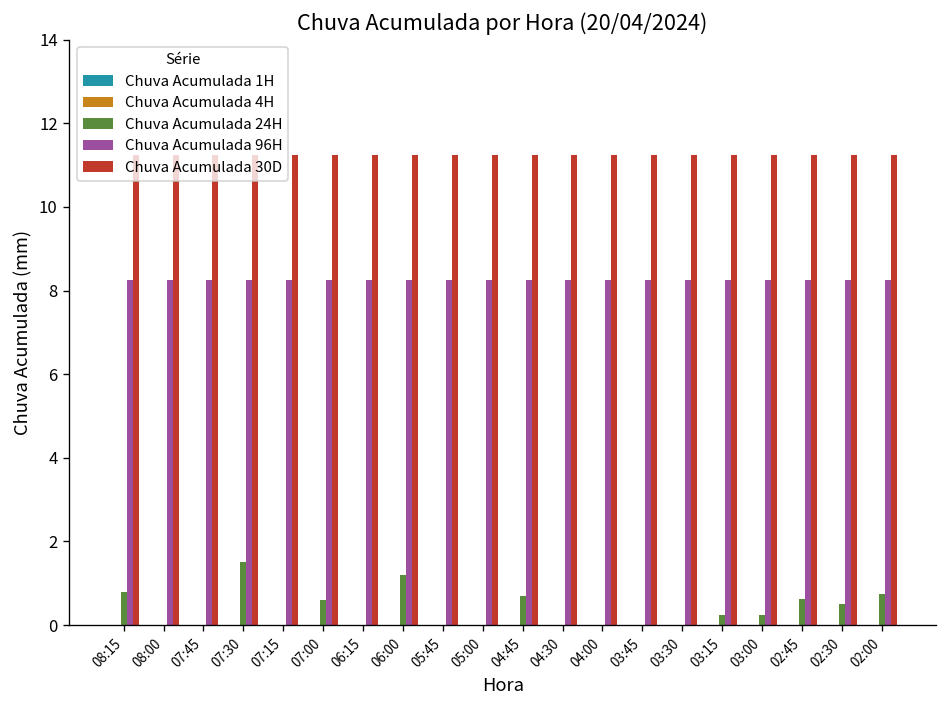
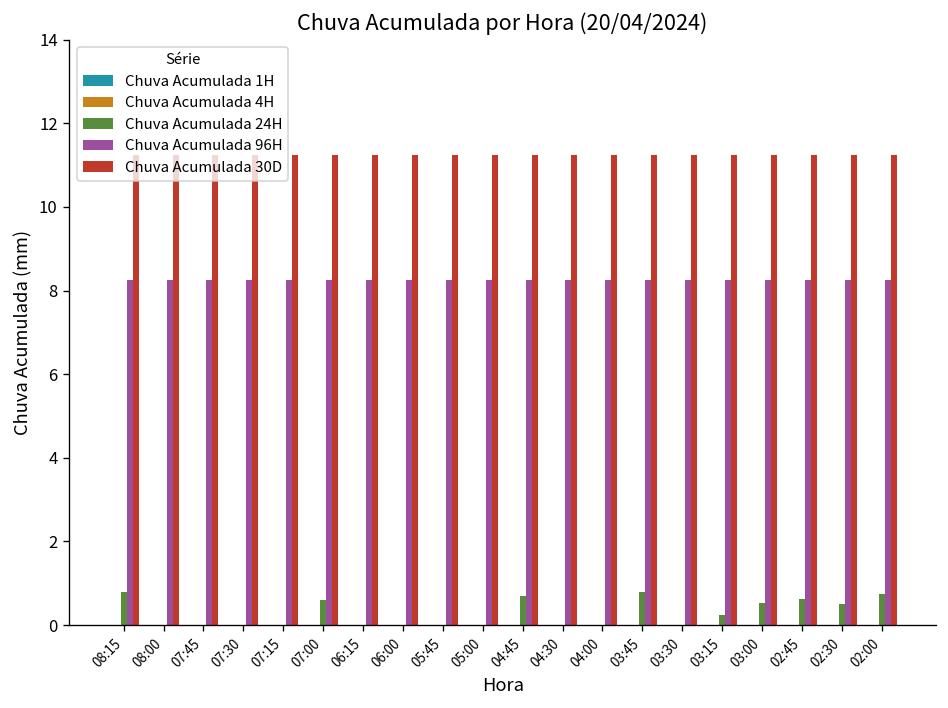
  {
    "Chuva Acumulada 1H": {
      "08:15": 0.0,
      "08:00": 0.0,
      "07:45": 0.0,
      "07:30": 0.0,
      "07:15": 0.0,
      "07:00": 0.0,
      "06:15": 0.0,
      "06:00": 0.0,
      "05:45": 0.0,
      "05:00": 0.0,
      "04:45": 0.0,
      "04:30": 0.0,
      "04:00": 0.0,
      "03:45": 0.0,
      "03:30": 0.0,
      "03:15": 0.0,
      "03:00": 0.0,
      "02:45": 0.0,
      "02:30": 0.0,
      "02:00": 0.0
    },
    "Chuva Acumulada 4H": {
      "08:15": 0.0,
      "08:00": 0.0,
      "07:45": 0.0,
      "07:30": 0.0,
      "07:15": 0.0,
      "07:00": 0.0,
      "06:15": 0.0,
      "06:00": 0.0,
      "05:45": 0.0,
      "05:00": 0.0,
      "04:45": 0.0,
      "04:30": 0.0,
      "04:00": 0.0,
      "03:45": 0.0,
      "03:30": 0.0,
      "03:15": 0.0,
      "03:00": 0.0,
      "02:45": 0.0,
      "02:30": 0.0,
      "02:00": 0.0
    },
    "Chuva Acumulada 24H": {
      "08:15": 0.8,
      "08:00": 0.0,
      "07:45": 0.0,
-     "07:30": 1.5,
+     "07:30": 0.0,
      "07:15": 0.0,
      "07:00": 0.6,
      "06:15": 0.0,
-     "06:00": 1.2,
+     "06:00": 0.0,
      "05:45": 0.0,
      "05:00": 0.0,
      "04:45": 0.7,
      "04:30": 0.0,
      "04:00": 0.0,
-     "03:45": 0.0,
+     "03:45": 0.8,
      "03:30": 0.0,
      "03:15": 0.3,
-     "03:00": 0.3,
+     "03:00": 0.5,
      "02:45": 0.6,
      "02:30": 0.5,
      "02:00": 0.8
    },
    "Chuva Acumulada 96H": {
      "08:15": 8.3,
      "08:00": 8.3,
      "07:45": 8.3,
      "07:30": 8.3,
      "07:15": 8.3,
      "07:00": 8.3,
      "06:15": 8.3,
      "06:00": 8.3,
      "05:45": 8.3,
      "05:00": 8.3,
      "04:45": 8.3,
      "04:30": 8.3,
      "04:00": 8.3,
      "03:45": 8.3,
      "03:30": 8.3,
      "03:15": 8.3,
      "03:00": 8.3,
      "02:45": 8.3,
      "02:30": 8.3,
      "02:00": 8.3
    },
    "Chuva Acumulada 30D": {
      "07:15": 11.3,
      "07:00": 11.3,
      "06:15": 11.3,
      "06:00": 11.3,
      "05:45": 11.3,
      "05:00": 11.3,
      "04:45": 11.3,
      "04:30": 11.3,
      "04:00": 11.3,
      "03:45": 11.3,
      "03:30": 11.3,
      "03:15": 11.3,
      "03:00": 11.3,
      "02:45": 11.3,
      "02:30": 11.3,
      "02:00": 11.3
    }
  }
